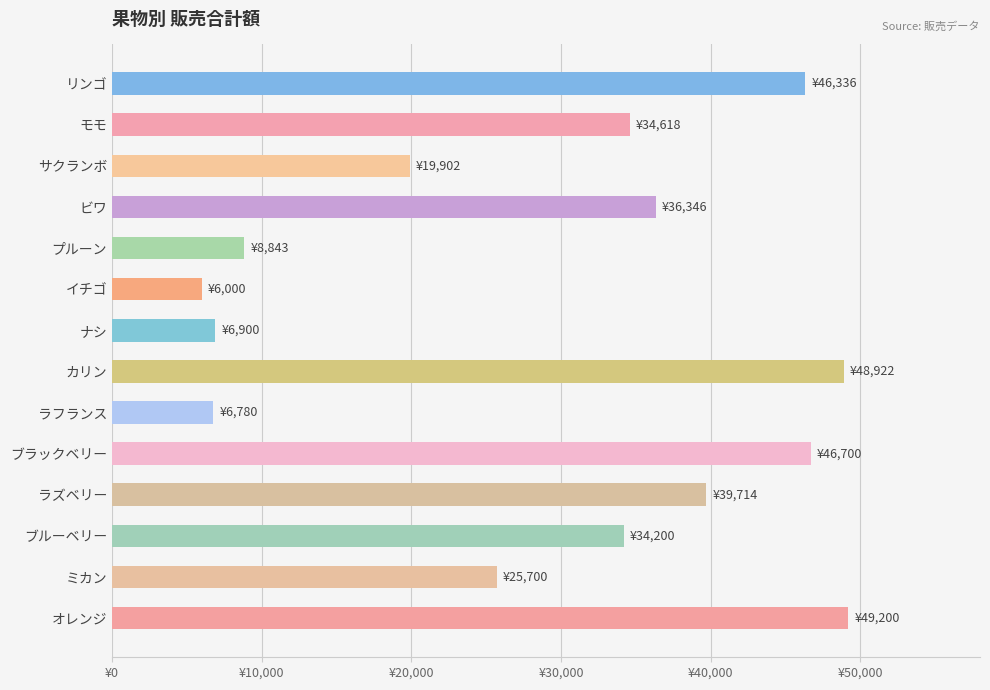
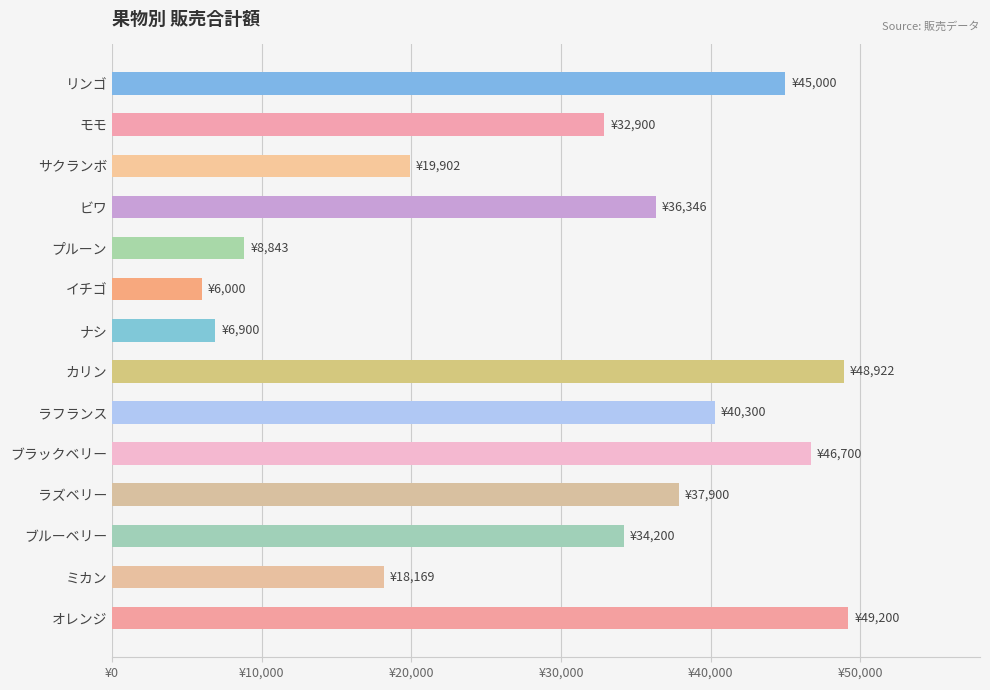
  {
-   "リンゴ": "¥46,336",
-   "モモ": "¥34,618",
+   "リンゴ": "¥45,000",
+   "モモ": "¥32,900",
    "サクランボ": "¥19,902",
    "ビワ": "¥36,346",
    "プルーン": "¥8,843",
    "イチゴ": "¥6,000",
    "ナシ": "¥6,900",
    "カリン": "¥48,922",
-   "ラフランス": "¥6,780",
+   "ラフランス": "¥40,300",
    "ブラックベリー": "¥46,700",
-   "ラズベリー": "¥39,714",
+   "ラズベリー": "¥37,900",
    "ブルーベリー": "¥34,200",
-   "ミカン": "¥25,700",
+   "ミカン": "¥18,169",
    "オレンジ": "¥49,200"
  }
